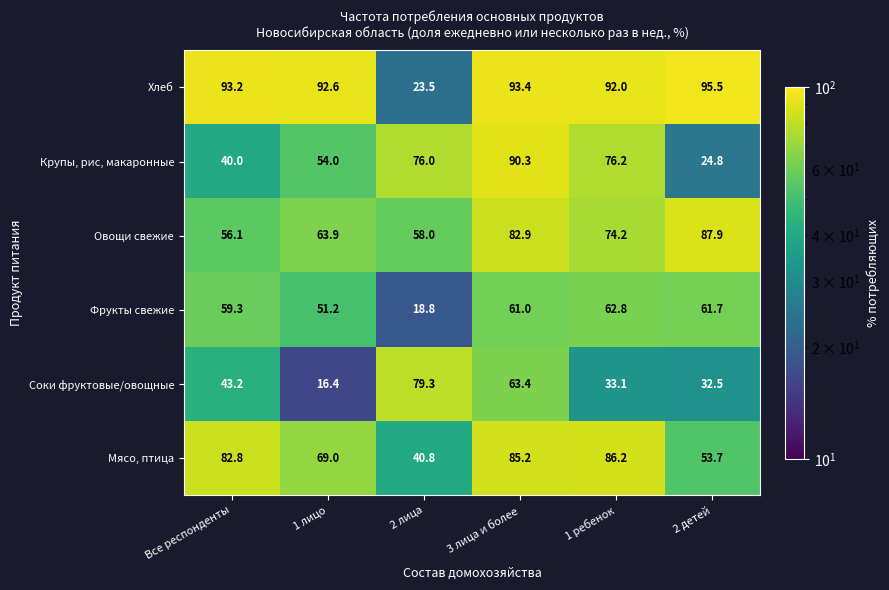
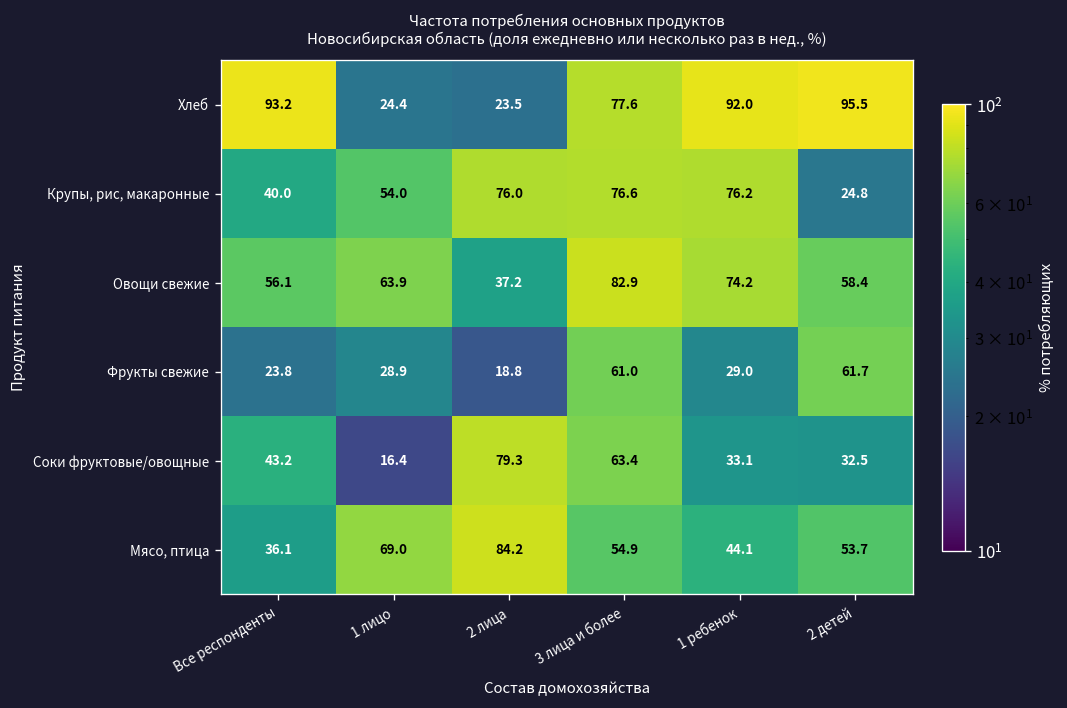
  {
    "Хлеб": {
      "Все респонденты": 93.2,
-     "1 лицо": 92.6,
+     "1 лицо": 24.4,
      "2 лица": 23.5,
-     "3 лица и более": 93.4,
+     "3 лица и более": 77.6,
      "1 ребенок": 92.0,
      "2 детей": 95.5
    },
    "Крупы, рис, макаронные": {
      "Все респонденты": 40.0,
      "1 лицо": 54.0,
      "2 лица": 76.0,
-     "3 лица и более": 90.3,
+     "3 лица и более": 76.6,
      "1 ребенок": 76.2,
      "2 детей": 24.8
    },
    "Овощи свежие": {
      "Все респонденты": 56.1,
      "1 лицо": 63.9,
-     "2 лица": 58.0,
+     "2 лица": 37.2,
      "3 лица и более": 82.9,
      "1 ребенок": 74.2,
-     "2 детей": 87.9
+     "2 детей": 58.4
    },
    "Фрукты свежие": {
-     "Все респонденты": 59.3,
-     "1 лицо": 51.2,
+     "Все респонденты": 23.8,
+     "1 лицо": 28.9,
      "2 лица": 18.8,
      "3 лица и более": 61.0,
-     "1 ребенок": 62.8,
+     "1 ребенок": 29.0,
      "2 детей": 61.7
    },
    "Соки фруктовые/овощные": {
      "Все респонденты": 43.2,
      "1 лицо": 16.4,
      "2 лица": 79.3,
      "3 лица и более": 63.4,
      "1 ребенок": 33.1,
      "2 детей": 32.5
    },
    "Мясо, птица": {
-     "Все респонденты": 82.8,
+     "Все респонденты": 36.1,
      "1 лицо": 69.0,
-     "2 лица": 40.8,
-     "3 лица и более": 85.2,
-     "1 ребенок": 86.2,
+     "2 лица": 84.2,
+     "3 лица и более": 54.9,
+     "1 ребенок": 44.1,
      "2 детей": 53.7
    }
  }
